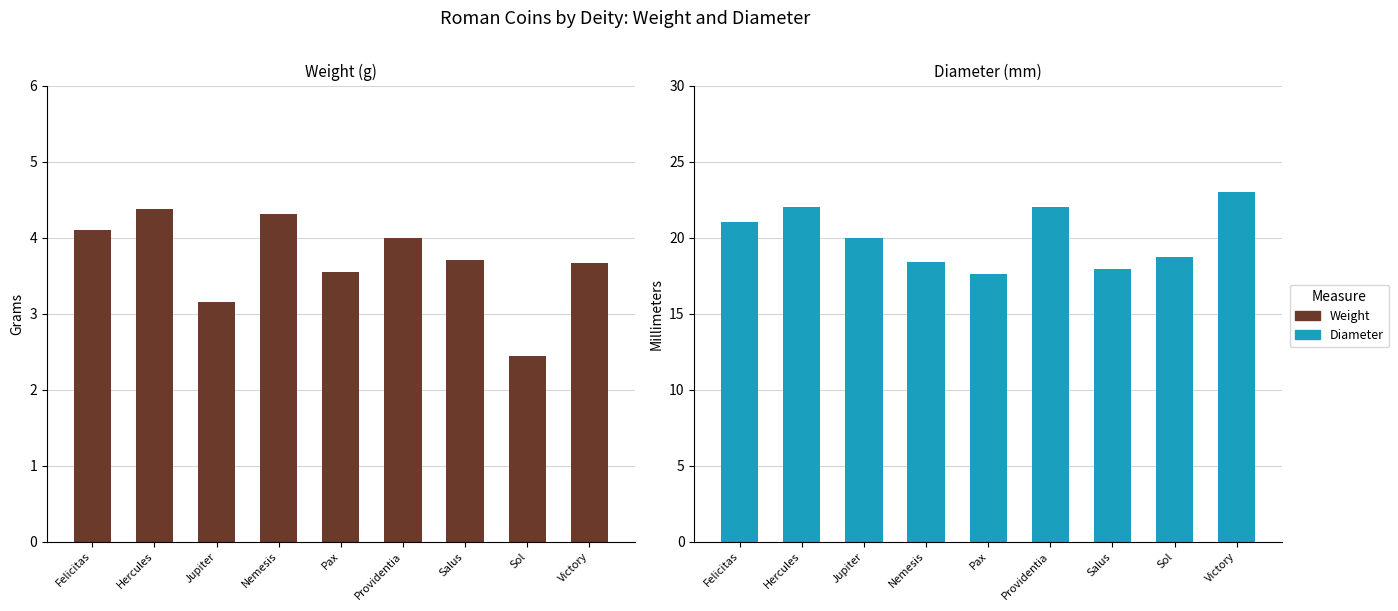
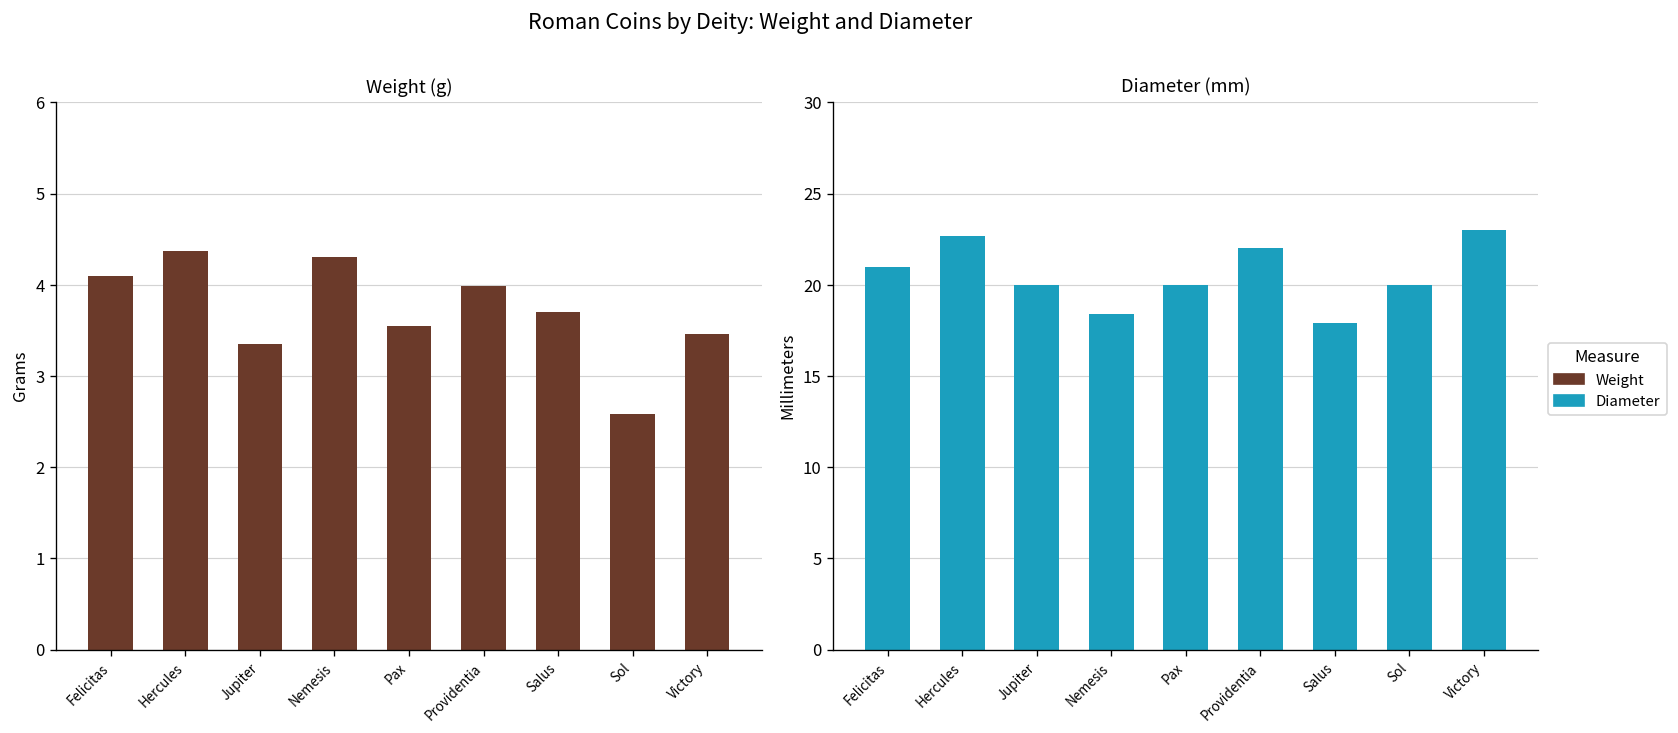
  {
    "Weight (g)": {
      "Felicitas": 4.1,
      "Hercules": 4.4,
-     "Jupiter": 3.2,
+     "Jupiter": 3.4,
      "Nemesis": 4.3,
      "Pax": 3.6,
      "Providentia": 4.0,
      "Salus": 3.7,
-     "Sol": 2.4,
-     "Victory": 3.7
+     "Sol": 2.6,
+     "Victory": 3.5
    },
    "Diameter (mm)": {
      "Felicitas": 21.0,
-     "Hercules": 22.0,
+     "Hercules": 22.7,
      "Jupiter": 20.0,
      "Nemesis": 18.4,
-     "Pax": 17.6,
+     "Pax": 20.0,
      "Providentia": 22.0,
      "Salus": 17.9,
-     "Sol": 18.7,
+     "Sol": 20.0,
      "Victory": 23.0
    }
  }
